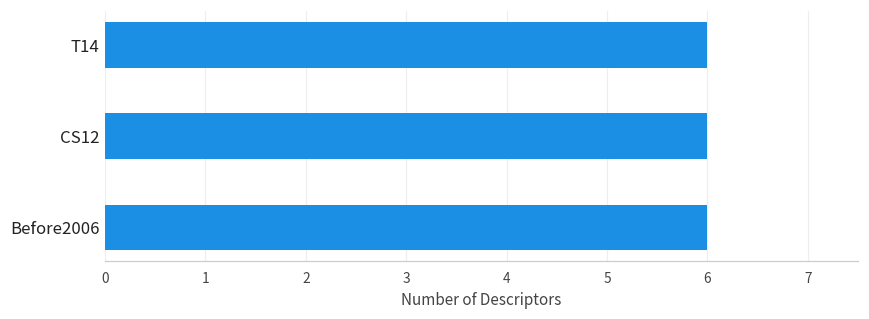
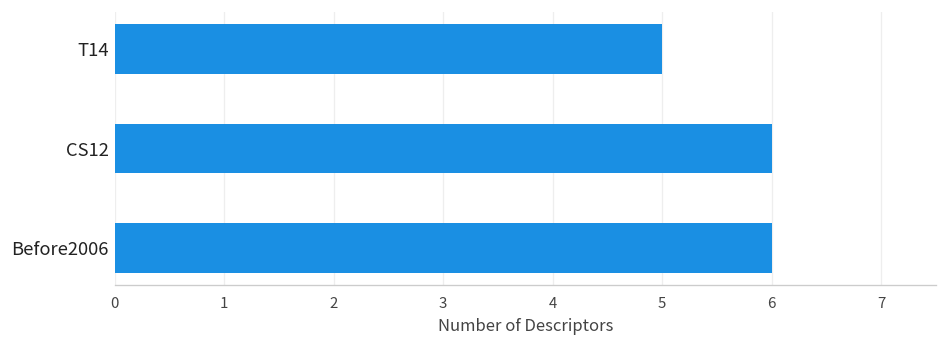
  {
-   "T14": 6,
+   "T14": 5,
    "CS12": 6,
    "Before2006": 6
  }
